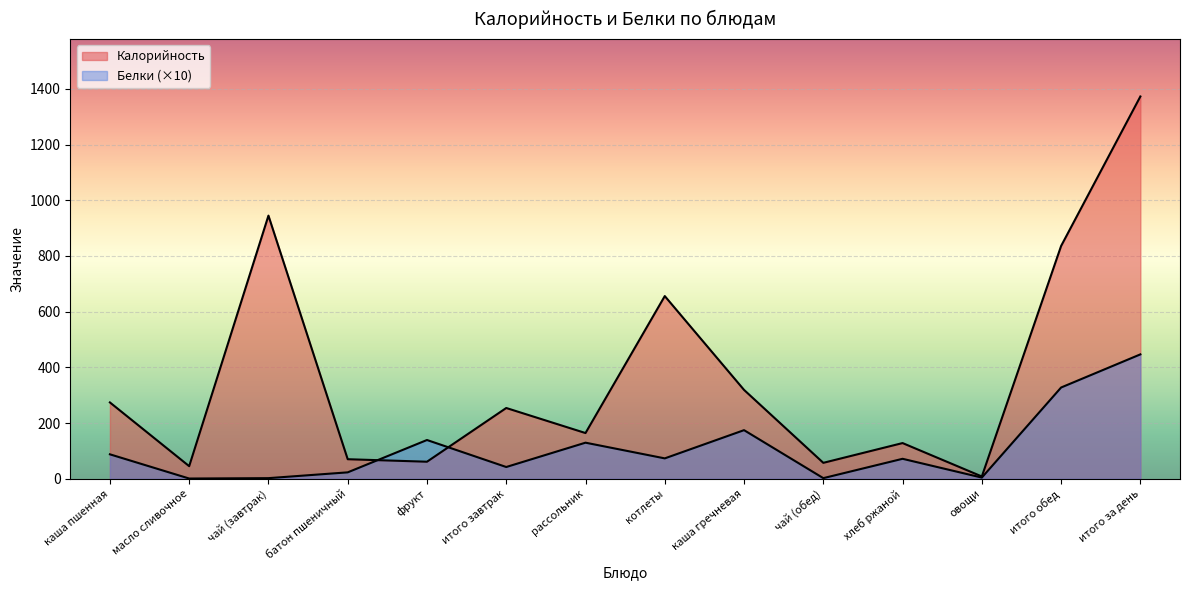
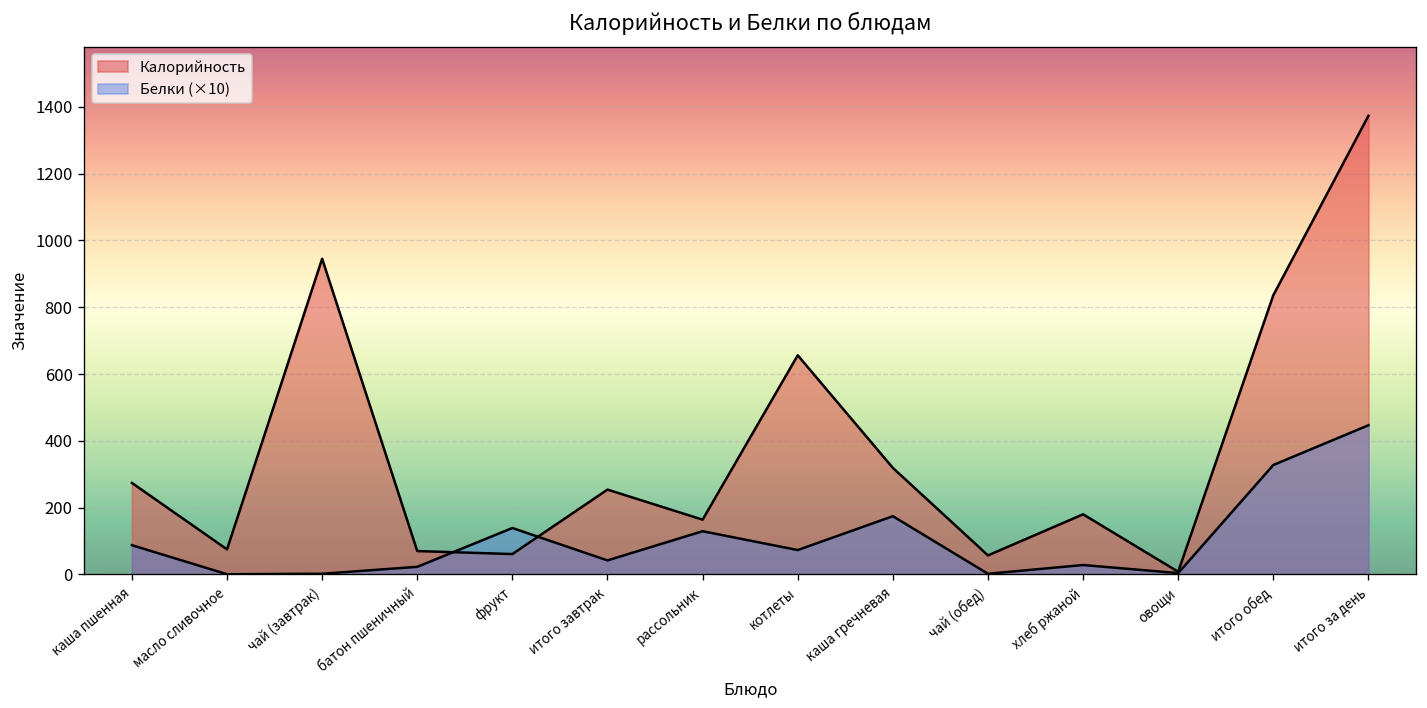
  {
    "Калорийность": {
      "каша пшенная": 270,
-     "масло сливочное": 50,
+     "масло сливочное": 80,
      "чай (завтрак)": 950,
      "батон пшеничный": 70,
      "фрукт": 60,
      "итого завтрак": 250,
      "рассольник": 160,
      "котлеты": 660,
      "каша гречневая": 320,
      "чай (обед)": 60,
-     "хлеб ржаной": 130,
+     "хлеб ржаной": 180,
      "итого обед": 840,
      "итого за день": 1370
    },
    "Белки (×10)": {
      "каша пшенная": 90,
      "масло сливочное": 0,
      "чай (завтрак)": 0,
      "батон пшеничный": 20,
      "фрукт": 140,
      "итого завтрак": 40,
      "рассольник": 130,
      "котлеты": 70,
      "каша гречневая": 170,
      "чай (обед)": 0,
-     "хлеб ржаной": 70,
+     "хлеб ржаной": 30,
      "итого обед": 330,
      "итого за день": 450
    }
  }
